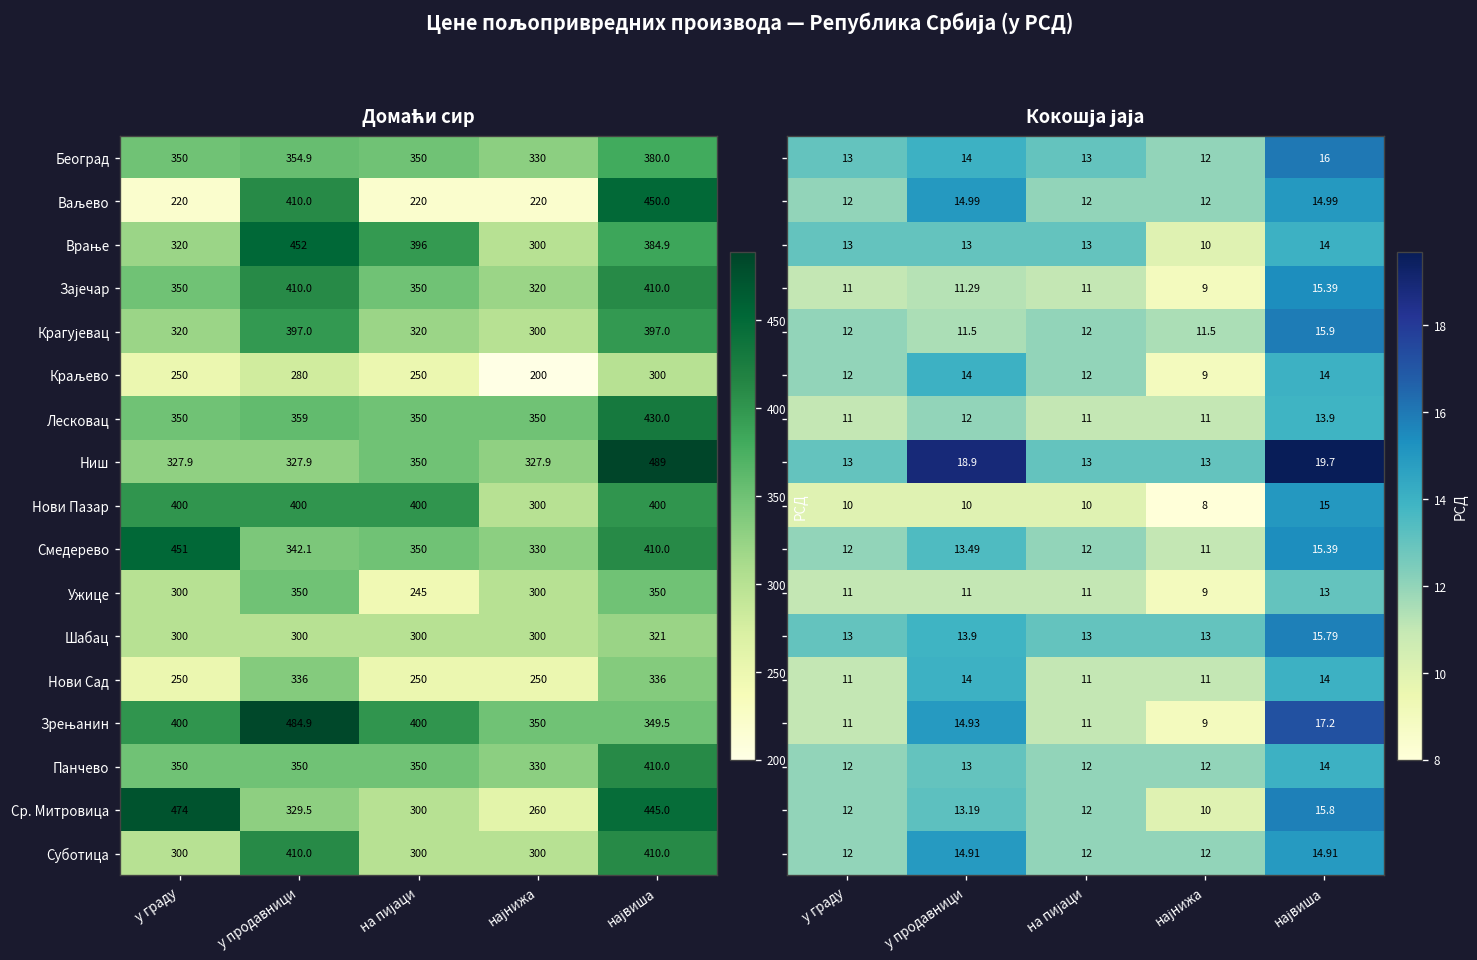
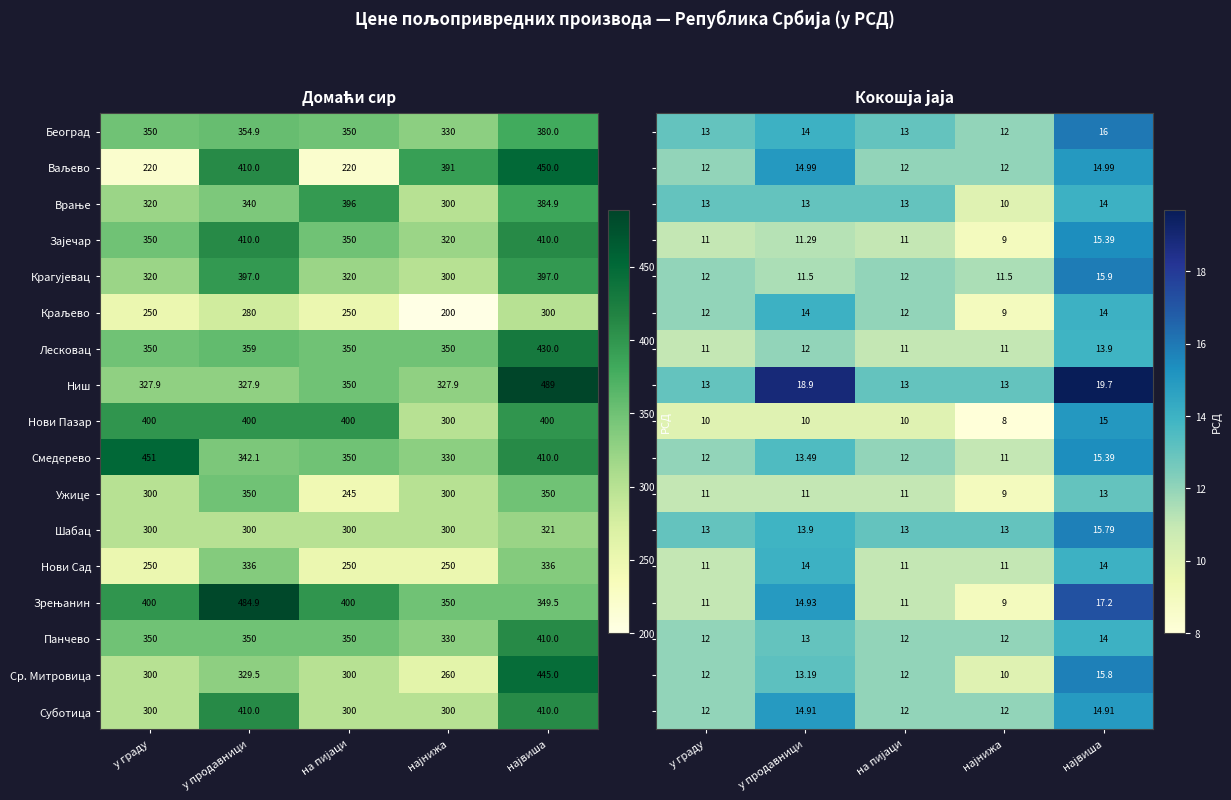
  {
    "Домаћи сир": {
      "Београд": {
        "у граду": 350,
        "у продавници": 354.9,
        "на пијаци": 350,
        "најнижа": 330,
        "највиша": 380.0
      },
      "Ваљево": {
        "у граду": 220,
        "у продавници": 410.0,
        "на пијаци": 220,
-       "најнижа": 220,
+       "најнижа": 391,
        "највиша": 450.0
      },
      "Врање": {
        "у граду": 320,
-       "у продавници": 452,
+       "у продавници": 340,
        "на пијаци": 396,
        "најнижа": 300,
        "највиша": 384.9
      },
      "Зајечар": {
        "у граду": 350,
        "у продавници": 410.0,
        "на пијаци": 350,
        "најнижа": 320,
        "највиша": 410.0
      },
      "Крагујевац": {
        "у граду": 320,
        "у продавници": 397.0,
        "на пијаци": 320,
        "најнижа": 300,
        "највиша": 397.0
      },
      "Краљево": {
        "у граду": 250,
        "у продавници": 280,
        "на пијаци": 250,
        "најнижа": 200,
        "највиша": 300
      },
      "Лесковац": {
        "у граду": 350,
        "у продавници": 359,
        "на пијаци": 350,
        "најнижа": 350,
        "највиша": 430.0
      },
      "Ниш": {
        "у граду": 327.9,
        "у продавници": 327.9,
        "на пијаци": 350,
        "најнижа": 327.9,
        "највиша": 489
      },
      "Нови Пазар": {
        "у граду": 400,
        "у продавници": 400,
        "на пијаци": 400,
        "најнижа": 300,
        "највиша": 400
      },
      "Смедерево": {
        "у граду": 451,
        "у продавници": 342.1,
        "на пијаци": 350,
        "најнижа": 330,
        "највиша": 410.0
      },
      "Ужице": {
        "у граду": 300,
        "у продавници": 350,
        "на пијаци": 245,
        "најнижа": 300,
        "највиша": 350
      },
      "Шабац": {
        "у граду": 300,
        "у продавници": 300,
        "на пијаци": 300,
        "најнижа": 300,
        "највиша": 321
      },
      "Нови Сад": {
        "у граду": 250,
        "у продавници": 336,
        "на пијаци": 250,
        "најнижа": 250,
        "највиша": 336
      },
      "Зрењанин": {
        "у граду": 400,
        "у продавници": 484.9,
        "на пијаци": 400,
        "најнижа": 350,
        "највиша": 349.5
      },
      "Панчево": {
        "у граду": 350,
        "у продавници": 350,
        "на пијаци": 350,
        "најнижа": 330,
        "највиша": 410.0
      },
      "Ср. Митровица": {
-       "у граду": 474,
+       "у граду": 300,
        "у продавници": 329.5,
        "на пијаци": 300,
        "најнижа": 260,
        "највиша": 445.0
      },
      "Суботица": {
        "у граду": 300,
        "у продавници": 410.0,
        "на пијаци": 300,
        "најнижа": 300,
        "највиша": 410.0
      }
    }
  }
